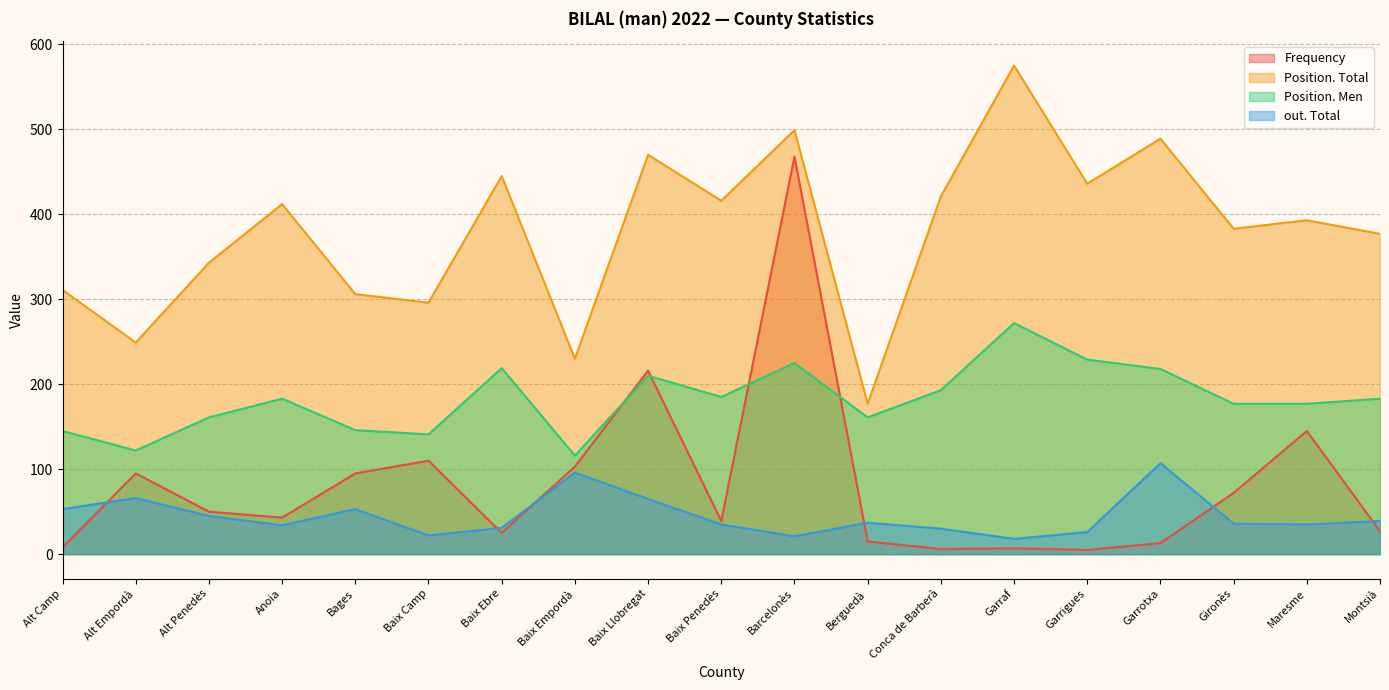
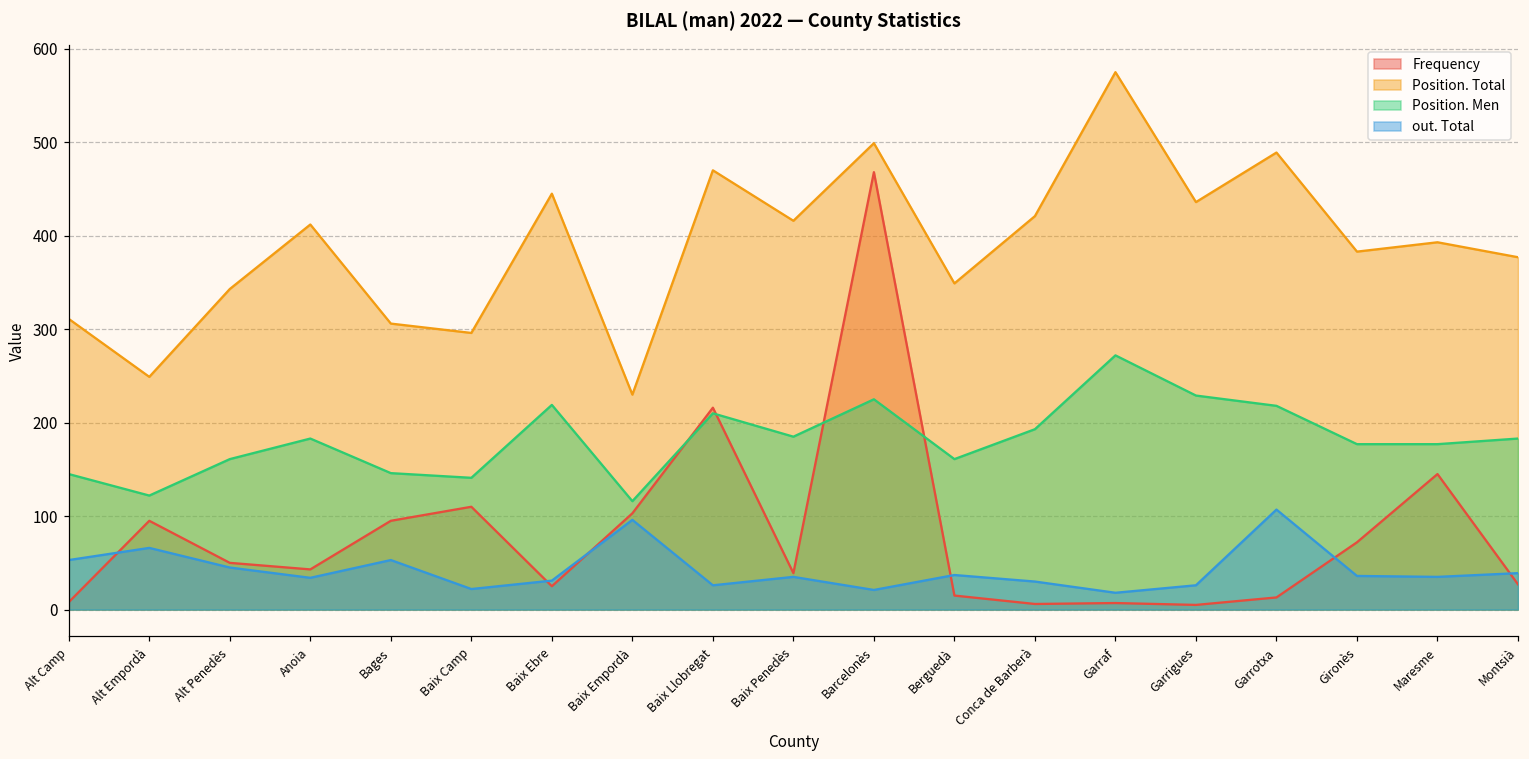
  {
    "Frequency": {
      "Alt Camp": 10,
      "Alt Empordà": 100,
      "Alt Penedès": 50,
      "Anoia": 40,
      "Bages": 100,
      "Baix Camp": 110,
      "Baix Ebre": 30,
      "Baix Empordà": 100,
      "Baix Llobregat": 220,
      "Baix Penedès": 40,
      "Barcelonès": 470,
      "Berguedà": 20,
      "Conca de Barberà": 10,
      "Garraf": 10,
      "Garrigues": 10,
      "Garrotxa": 10,
      "Gironès": 70,
      "Maresme": 150,
      "Montsià": 30
    },
    "Position. Total": {
      "Alt Camp": 310,
      "Alt Empordà": 250,
      "Alt Penedès": 340,
      "Anoia": 410,
      "Bages": 310,
      "Baix Camp": 300,
      "Baix Ebre": 450,
      "Baix Empordà": 230,
      "Baix Llobregat": 470,
      "Baix Penedès": 420,
      "Barcelonès": 500,
-     "Berguedà": 180,
+     "Berguedà": 350,
      "Conca de Barberà": 420,
      "Garraf": 580,
      "Garrigues": 440,
      "Garrotxa": 490,
      "Gironès": 380,
      "Maresme": 390,
      "Montsià": 380
    },
    "Position. Men": {
      "Alt Camp": 150,
      "Alt Empordà": 120,
      "Alt Penedès": 160,
      "Anoia": 180,
      "Bages": 150,
      "Baix Camp": 140,
      "Baix Ebre": 220,
      "Baix Empordà": 120,
      "Baix Llobregat": 210,
      "Baix Penedès": 190,
      "Barcelonès": 230,
      "Berguedà": 160,
      "Conca de Barberà": 190,
      "Garraf": 270,
      "Garrigues": 230,
      "Garrotxa": 220,
      "Gironès": 180,
      "Maresme": 180,
      "Montsià": 180
    },
    "out. Total": {
      "Alt Camp": 50,
      "Alt Empordà": 70,
      "Alt Penedès": 50,
      "Anoia": 30,
      "Bages": 50,
      "Baix Camp": 20,
      "Baix Ebre": 30,
      "Baix Empordà": 100,
-     "Baix Llobregat": 70,
+     "Baix Llobregat": 30,
      "Baix Penedès": 40,
      "Barcelonès": 20,
      "Berguedà": 40,
      "Conca de Barberà": 30,
      "Garraf": 20,
      "Garrigues": 30,
      "Garrotxa": 110,
      "Gironès": 40,
      "Maresme": 40,
      "Montsià": 40
    }
  }
